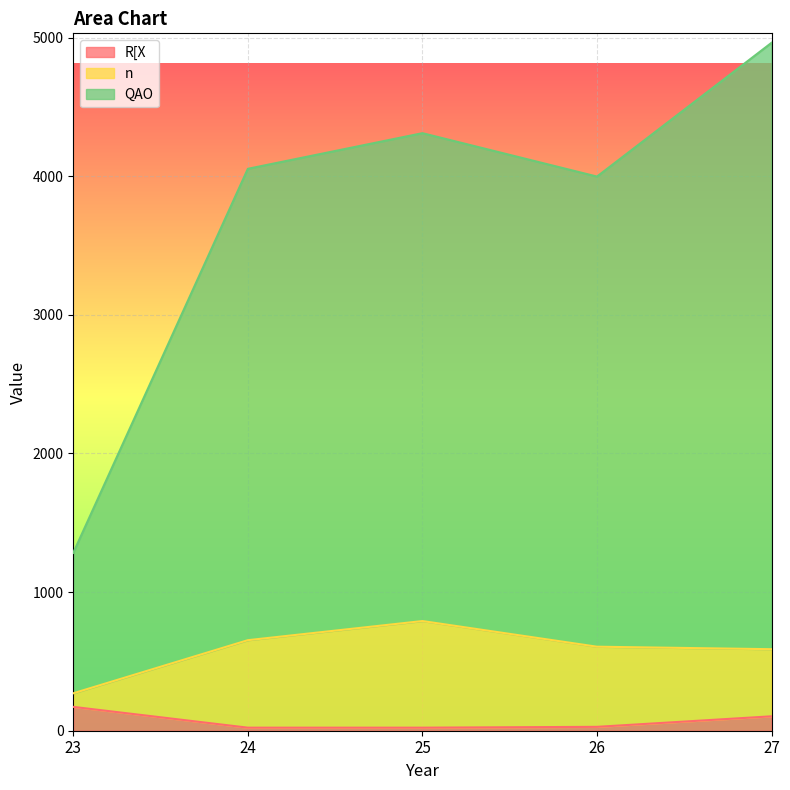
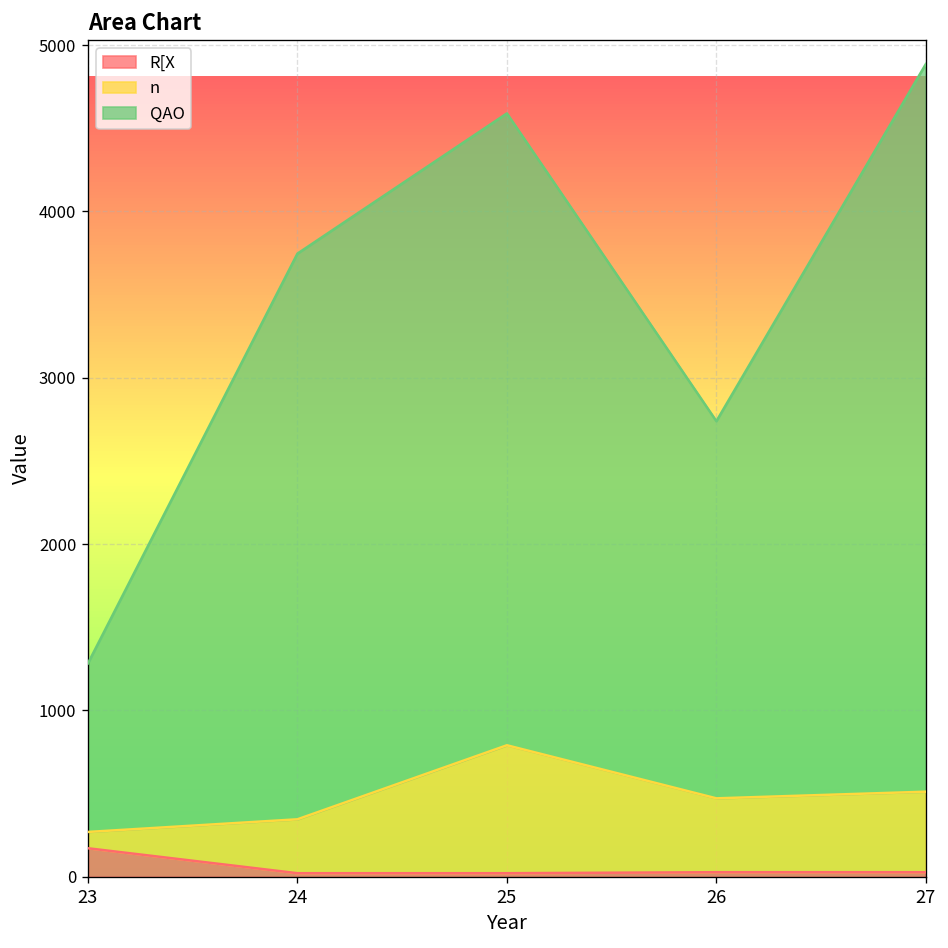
  {
    "R[X": {
      "23": 170,
      "24": 20,
      "25": 20,
      "26": 30,
-     "27": 100
+     "27": 30
    },
    "n": {
      "23": 100,
-     "24": 630,
+     "24": 320,
      "25": 770,
-     "26": 580,
+     "26": 440,
      "27": 480
    },
    "QAO": {
      "23": 1010,
      "24": 3400,
-     "25": 3520,
-     "26": 3390,
+     "25": 3800,
+     "26": 2270,
      "27": 4370
    }
  }
